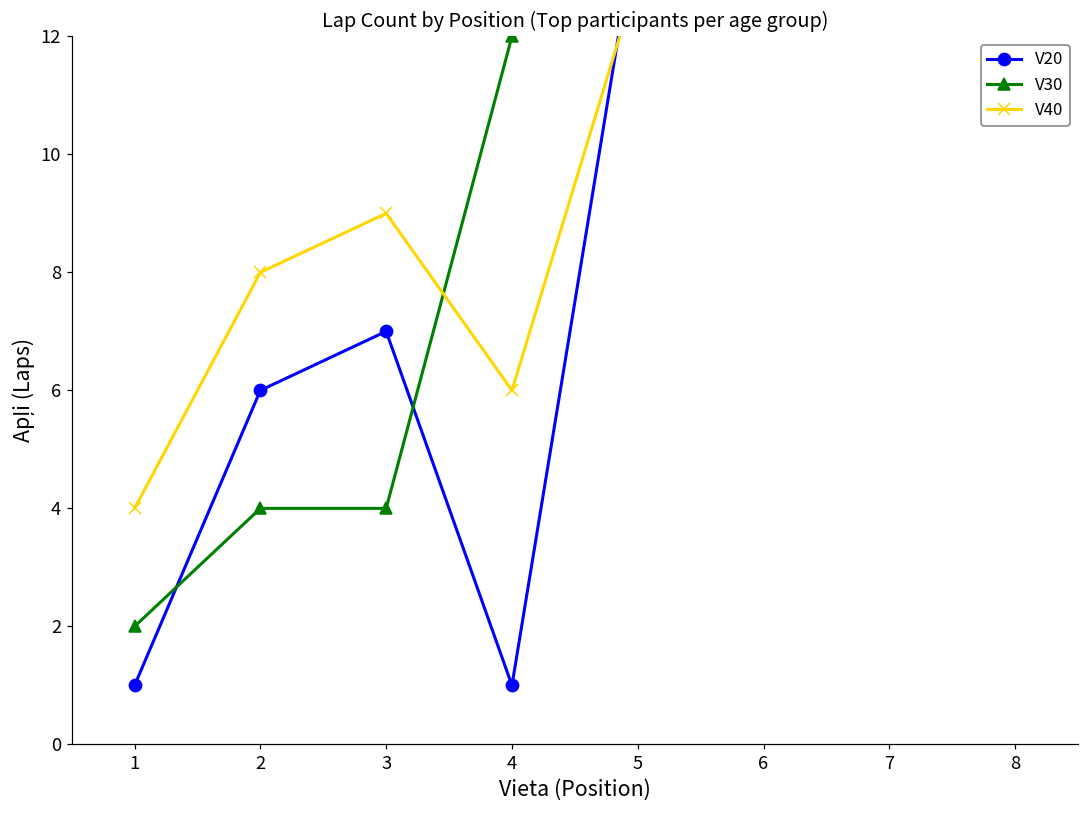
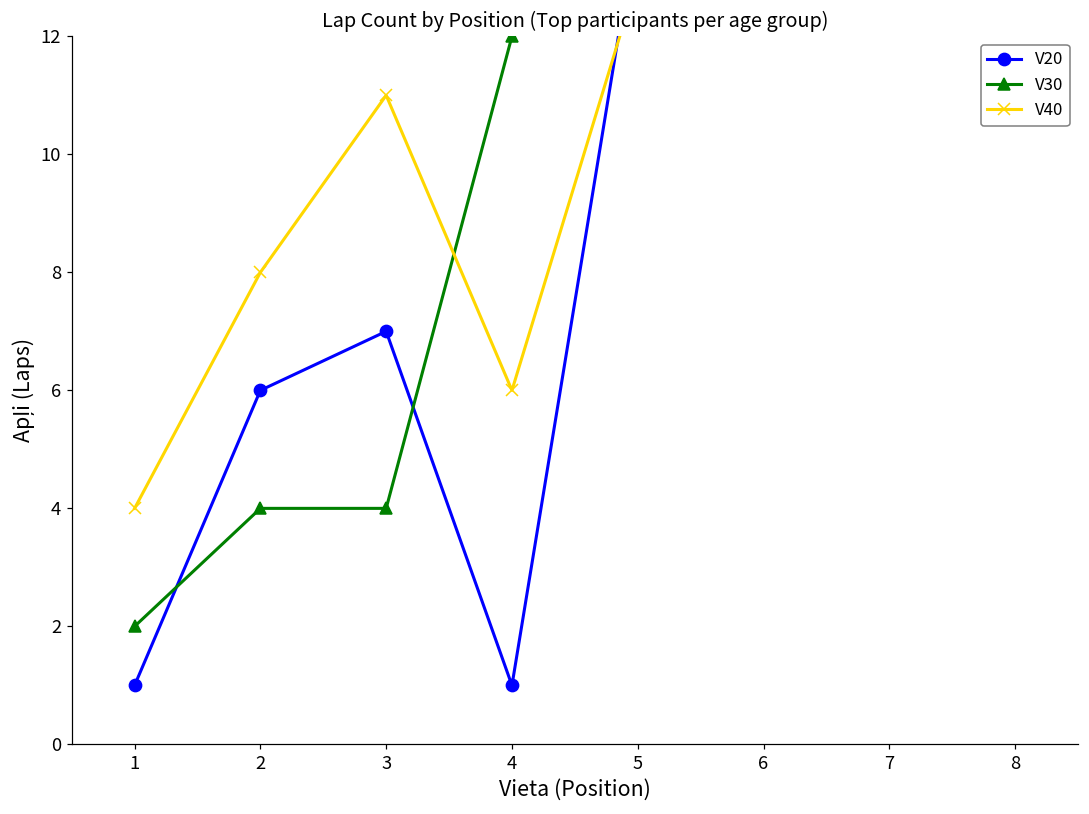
  {
    "V20": {
      "1": 1,
      "2": 6,
      "3": 7,
      "4": 1
    },
    "V30": {
      "1": 2,
      "2": 4,
      "3": 4,
      "4": 12
    },
    "V40": {
      "1": 4,
      "2": 8,
-     "3": 9,
+     "3": 11,
      "4": 6
    }
  }
